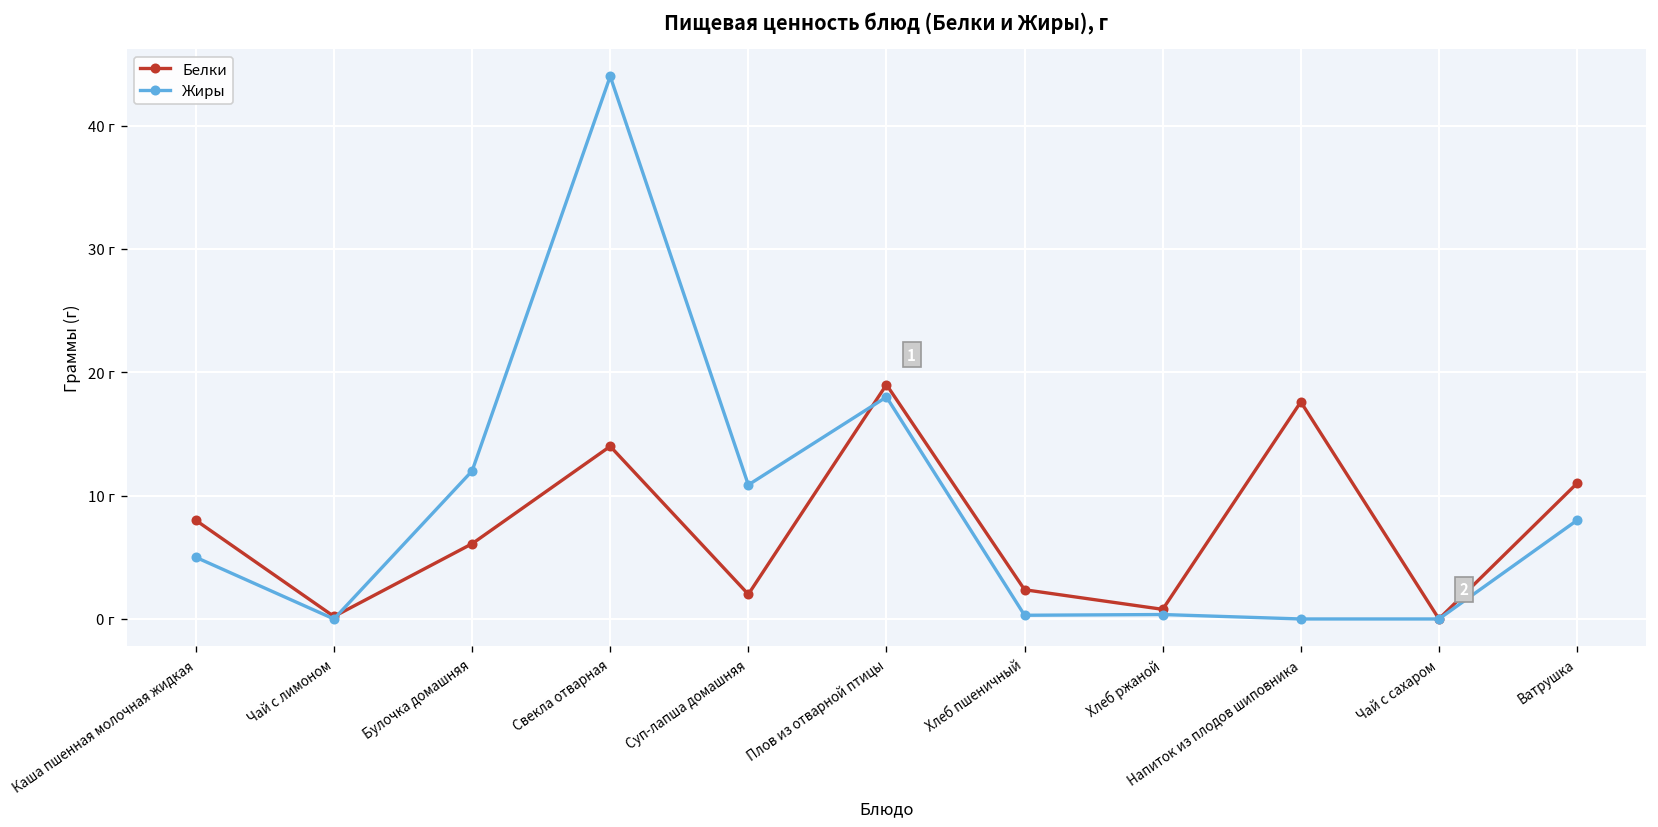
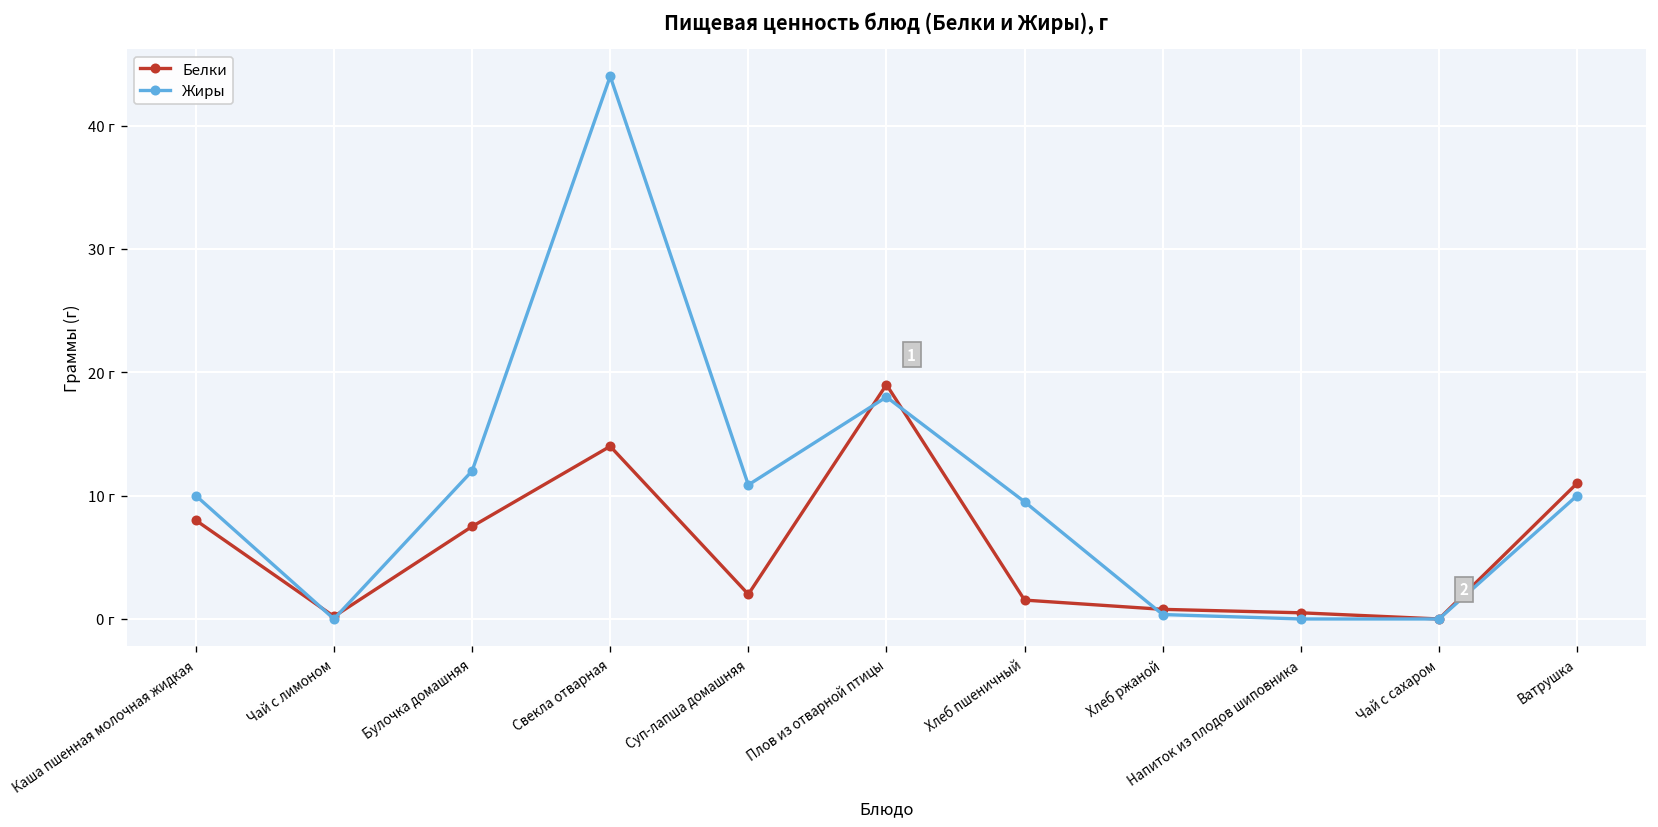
  {
    "Белки": {
      "Каша пшенная молочная жидкая": "8.0 г",
-     "Булочка домашняя": "6.1 г",
+     "Булочка домашняя": "7.5 г",
      "Свекла отварная": "14.0 г",
      "Суп-лапша домашняя": "2.0 г",
-     "Хлеб пшеничный": "2.4 г",
+     "Хлеб пшеничный": "1.5 г",
      "Хлеб ржаной": "0.8 г",
-     "Напиток из плодов шиповника": "17.6 г",
+     "Напиток из плодов шиповника": "0.5 г",
      "Ватрушка": "11.0 г"
    },
    "Жиры": {
-     "Каша пшенная молочная жидкая": "5 г",
+     "Каша пшенная молочная жидкая": "10 г",
      "Булочка домашняя": "12.0 г",
      "Свекла отварная": "44.0 г",
      "Суп-лапша домашняя": "10.9 г",
      "Плов из отварной птицы": "18.0 г",
-     "Хлеб пшеничный": "0.3 г",
+     "Хлеб пшеничный": "9.5 г",
      "Хлеб ржаной": "0.4 г",
      "Напиток из плодов шиповника": "0.0 г",
-     "Ватрушка": "8 г"
+     "Ватрушка": "10 г"
    }
  }
